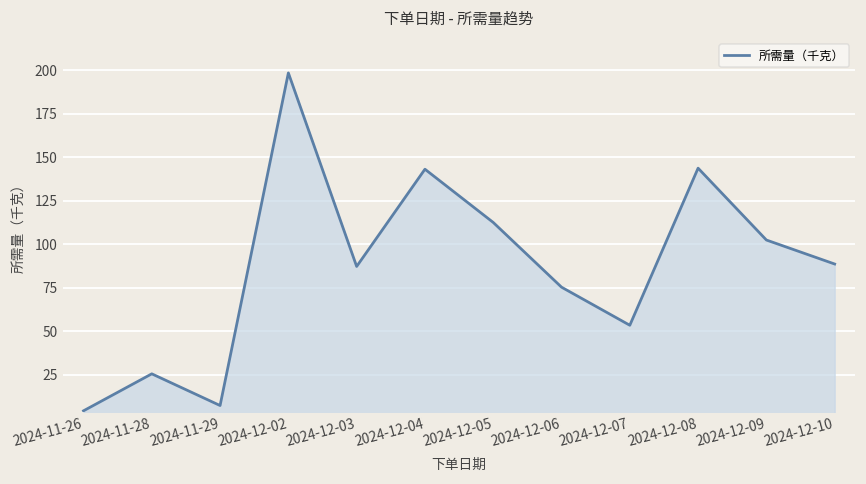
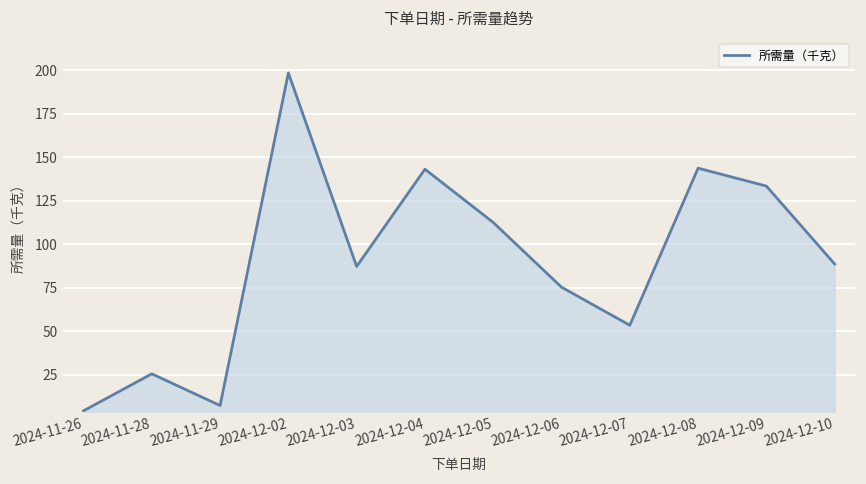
  {
    "2024-11-26": 4,
    "2024-11-28": 26,
    "2024-11-29": 7,
    "2024-12-02": 199,
    "2024-12-03": 87,
    "2024-12-04": 143,
    "2024-12-05": 113,
    "2024-12-06": 75,
    "2024-12-07": 54,
    "2024-12-08": 144,
-   "2024-12-09": 103,
+   "2024-12-09": 134,
    "2024-12-10": 89
  }
